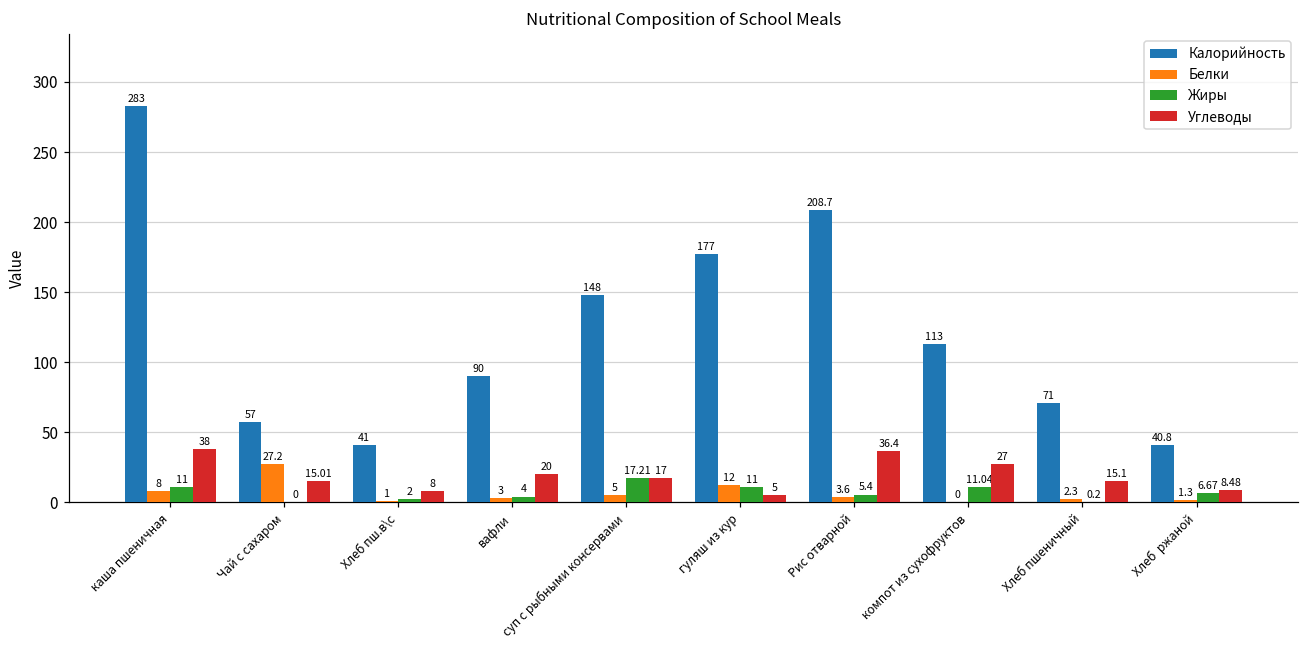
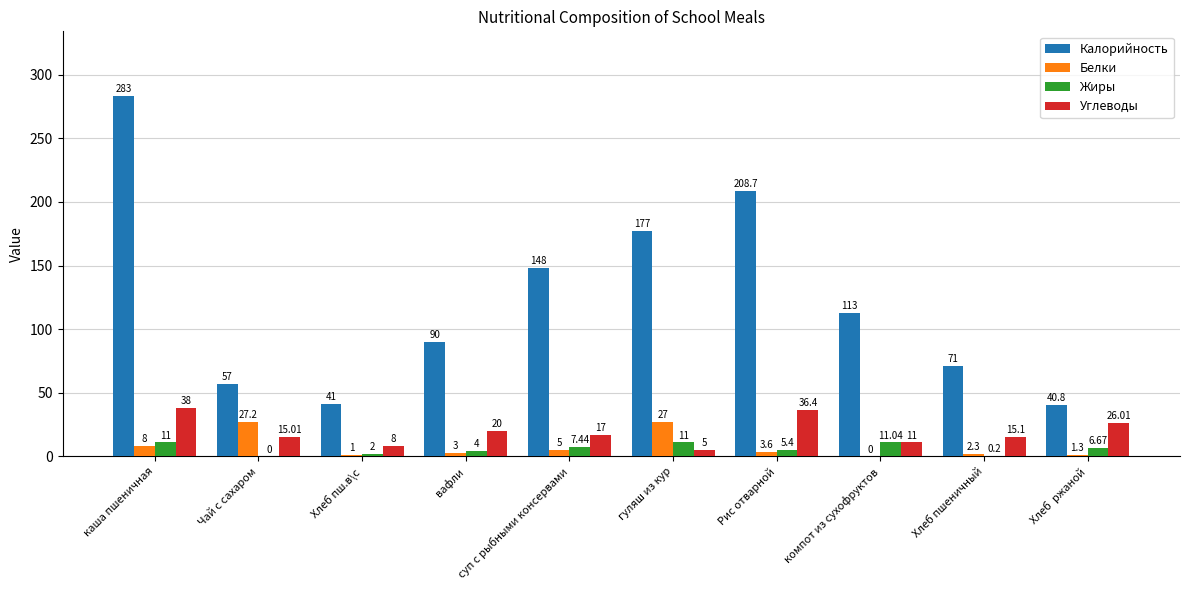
  {
    "Калорийность": {
      "каша пшеничная": 283,
      "Чай с сахаром": 57,
      "Хлеб пш.в\\с": 41,
      "вафли": 90,
      "суп с рыбными консервами": 148,
      "гуляш из кур": 177,
      "Рис отварной": 208.7,
      "компот из сухофруктов": 113,
      "Хлеб пшеничный": 71,
      "Хлеб ржаной": 40.8
    },
    "Белки": {
      "каша пшеничная": 8,
      "Чай с сахаром": 27.2,
      "Хлеб пш.в\\с": 1,
      "вафли": 3,
      "суп с рыбными консервами": 5,
-     "гуляш из кур": 12,
+     "гуляш из кур": 27,
      "Рис отварной": 3.6,
      "компот из сухофруктов": 0,
      "Хлеб пшеничный": 2.3,
      "Хлеб ржаной": 1.3
    },
    "Жиры": {
      "каша пшеничная": 11,
      "Чай с сахаром": 0,
      "Хлеб пш.в\\с": 2,
      "вафли": 4,
-     "суп с рыбными консервами": 17.21,
+     "суп с рыбными консервами": 7.44,
      "гуляш из кур": 11,
      "Рис отварной": 5.4,
      "компот из сухофруктов": 11.04,
      "Хлеб пшеничный": 0.2,
      "Хлеб ржаной": 6.67
    },
    "Углеводы": {
      "каша пшеничная": 38,
      "Чай с сахаром": 15.01,
      "Хлеб пш.в\\с": 8,
      "вафли": 20,
      "суп с рыбными консервами": 17,
      "гуляш из кур": 5,
      "Рис отварной": 36.4,
-     "компот из сухофруктов": 27,
+     "компот из сухофруктов": 11,
      "Хлеб пшеничный": 15.1,
-     "Хлеб ржаной": 8.48
+     "Хлеб ржаной": 26.01
    }
  }
